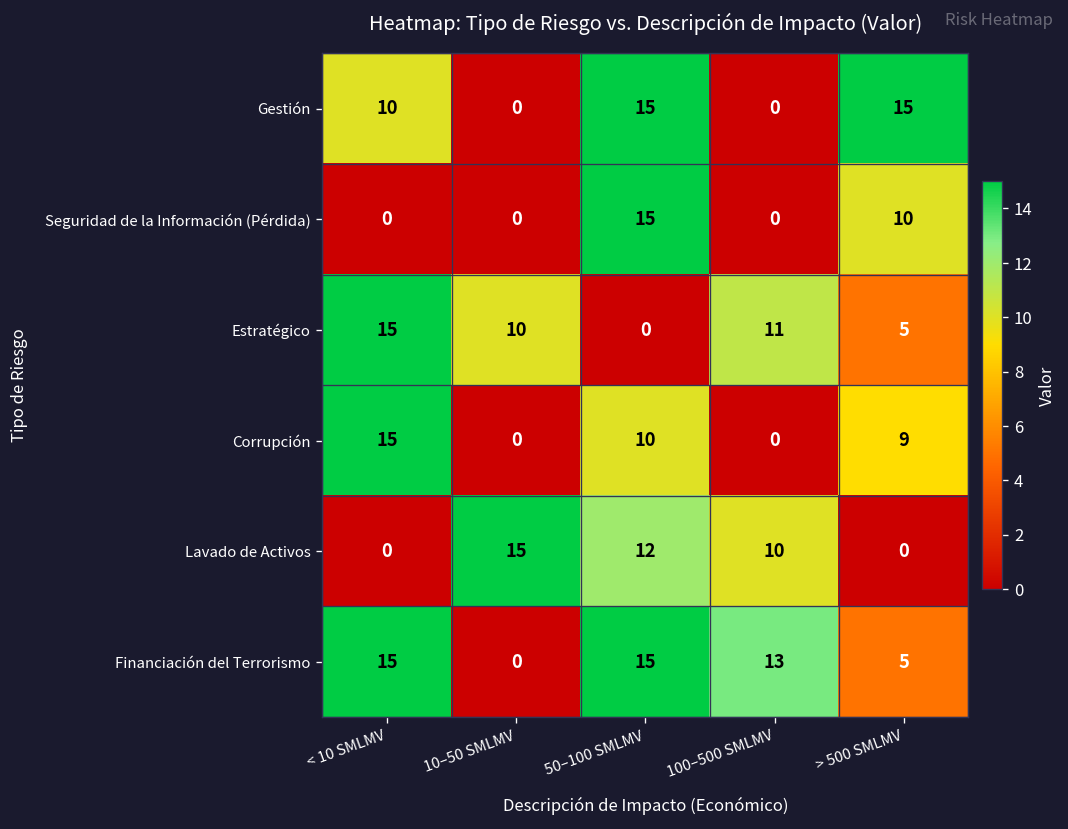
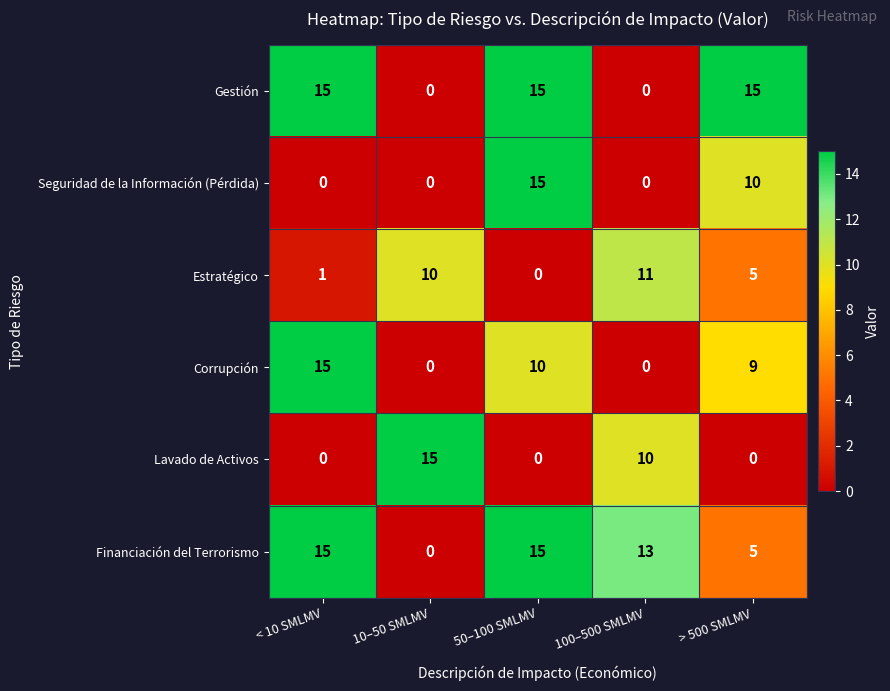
  {
    "Gestión": {
-     "< 10 SMLMV": 10,
+     "< 10 SMLMV": 15,
      "10–50 SMLMV": 0,
      "50–100 SMLMV": 15,
      "100–500 SMLMV": 0,
      "> 500 SMLMV": 15
    },
    "Seguridad de la Información (Pérdida)": {
      "< 10 SMLMV": 0,
      "10–50 SMLMV": 0,
      "50–100 SMLMV": 15,
      "100–500 SMLMV": 0,
      "> 500 SMLMV": 10
    },
    "Estratégico": {
-     "< 10 SMLMV": 15,
+     "< 10 SMLMV": 1,
      "10–50 SMLMV": 10,
      "50–100 SMLMV": 0,
      "100–500 SMLMV": 11,
      "> 500 SMLMV": 5
    },
    "Corrupción": {
      "< 10 SMLMV": 15,
      "10–50 SMLMV": 0,
      "50–100 SMLMV": 10,
      "100–500 SMLMV": 0,
      "> 500 SMLMV": 9
    },
    "Lavado de Activos": {
      "< 10 SMLMV": 0,
      "10–50 SMLMV": 15,
-     "50–100 SMLMV": 12,
+     "50–100 SMLMV": 0,
      "100–500 SMLMV": 10,
      "> 500 SMLMV": 0
    },
    "Financiación del Terrorismo": {
      "< 10 SMLMV": 15,
      "10–50 SMLMV": 0,
      "50–100 SMLMV": 15,
      "100–500 SMLMV": 13,
      "> 500 SMLMV": 5
    }
  }
